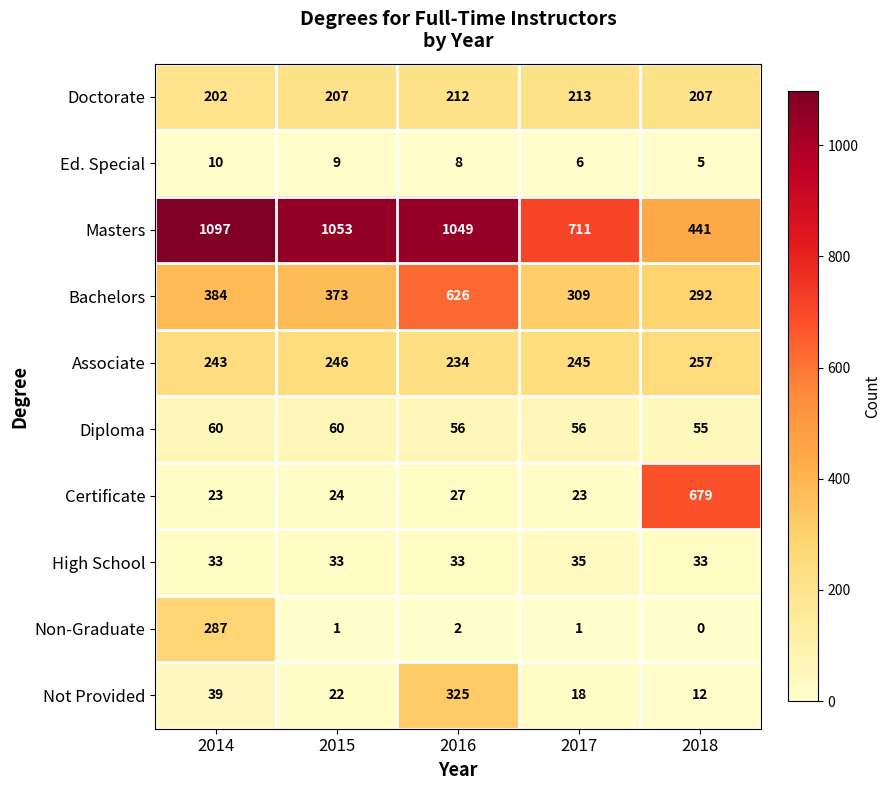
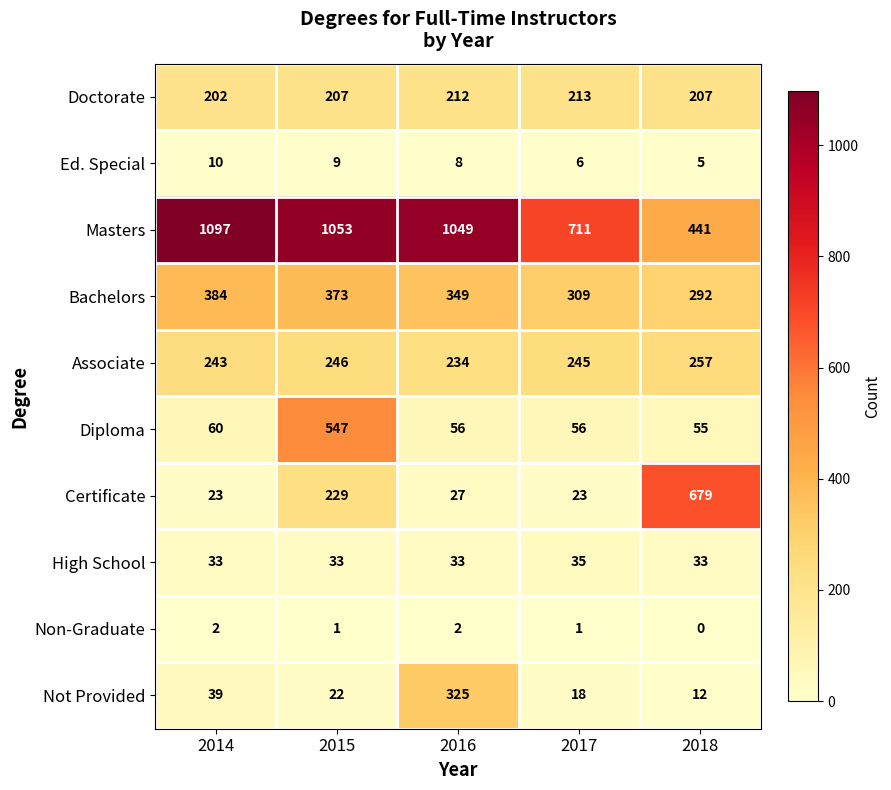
  {
    "Doctorate": {
      "2014": 202,
      "2015": 207,
      "2016": 212,
      "2017": 213,
      "2018": 207
    },
    "Ed. Special": {
      "2014": 10,
      "2015": 9,
      "2016": 8,
      "2017": 6,
      "2018": 5
    },
    "Masters": {
      "2014": 1097,
      "2015": 1053,
      "2016": 1049,
      "2017": 711,
      "2018": 441
    },
    "Bachelors": {
      "2014": 384,
      "2015": 373,
-     "2016": 626,
+     "2016": 349,
      "2017": 309,
      "2018": 292
    },
    "Associate": {
      "2014": 243,
      "2015": 246,
      "2016": 234,
      "2017": 245,
      "2018": 257
    },
    "Diploma": {
      "2014": 60,
-     "2015": 60,
+     "2015": 547,
      "2016": 56,
      "2017": 56,
      "2018": 55
    },
    "Certificate": {
      "2014": 23,
-     "2015": 24,
+     "2015": 229,
      "2016": 27,
      "2017": 23,
      "2018": 679
    },
    "High School": {
      "2014": 33,
      "2015": 33,
      "2016": 33,
      "2017": 35,
      "2018": 33
    },
    "Non-Graduate": {
-     "2014": 287,
+     "2014": 2,
      "2015": 1,
      "2016": 2,
      "2017": 1,
      "2018": 0
    },
    "Not Provided": {
      "2014": 39,
      "2015": 22,
      "2016": 325,
      "2017": 18,
      "2018": 12
    }
  }
